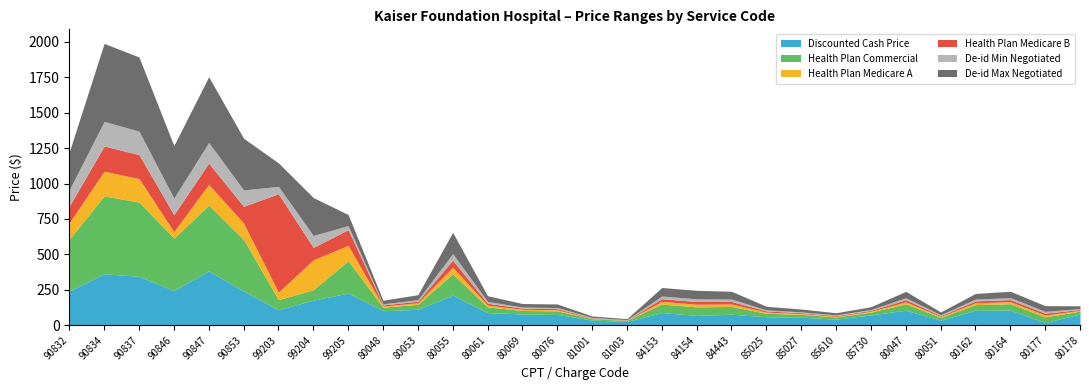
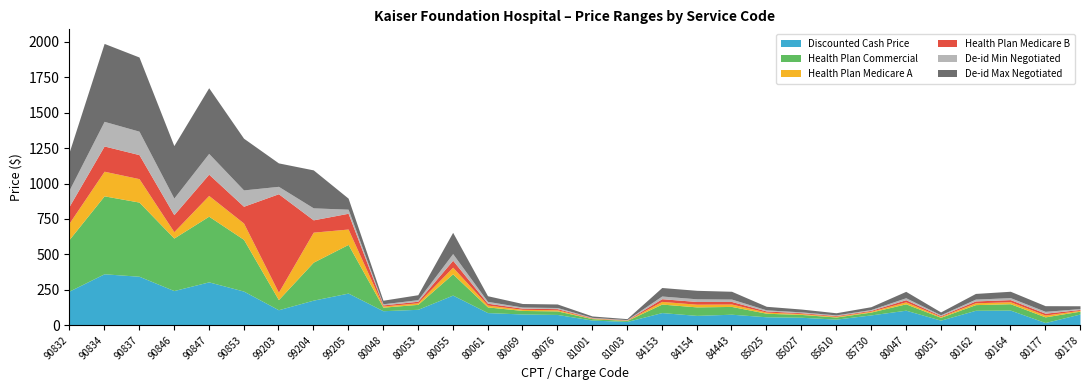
  {
    "Discounted Cash Price": {
      "90832": 240,
      "90834": 360,
      "90837": 350,
      "90846": 240,
-     "90847": 380,
+     "90847": 310,
      "90853": 240,
      "99203": 110,
      "99204": 180,
      "99205": 230,
      "80048": 100,
      "80053": 110,
      "80055": 210,
      "80061": 90,
      "80069": 80,
      "80076": 80,
      "84153": 90,
      "84154": 70,
      "84443": 80,
      "85025": 60,
      "85027": 60,
      "85730": 70,
      "80047": 110,
      "80051": 40,
      "80162": 110,
      "80164": 110,
      "80177": 20,
      "80178": 80
    },
    "Health Plan Commercial": {
      "90832": 370,
      "90834": 550,
      "90837": 520,
      "90846": 370,
      "90847": 460,
      "90853": 370,
      "99203": 70,
-     "99204": 70,
-     "99205": 230,
+     "99204": 270,
+     "99205": 340,
      "80055": 150,
      "84153": 60,
      "84154": 60
    },
    "Health Plan Medicare A": {
      "90832": 120,
      "90834": 170,
      "90837": 170,
      "90846": 50,
      "90847": 150,
      "90853": 120,
      "99203": 50,
      "99204": 210,
      "99205": 110,
      "80055": 50,
      "84153": 20,
      "84154": 20
    },
    "Health Plan Medicare B": {
      "90832": 120,
      "90834": 180,
      "90837": 170,
      "90846": 120,
      "90847": 150,
      "90853": 120,
      "99203": 700,
      "99204": 90,
      "99205": 110,
      "80055": 50,
      "84153": 20,
      "84154": 20
    },
    "De-id Min Negotiated": {
      "90832": 120,
      "90834": 170,
      "90837": 170,
      "90846": 120,
      "90847": 150,
      "90853": 120,
      "99203": 50,
      "99204": 80,
      "99205": 30,
      "80055": 50,
      "84153": 20,
      "84154": 20
    },
    "De-id Max Negotiated": {
      "90832": 270,
      "90834": 550,
      "90837": 520,
      "90846": 370,
      "90847": 460,
      "90853": 370,
      "99203": 170,
      "99204": 270,
      "99205": 80,
      "80048": 30,
      "80053": 40,
      "80055": 150,
      "80061": 40,
      "80069": 30,
      "80076": 30,
      "84153": 60,
      "84154": 60,
      "84443": 60,
      "85025": 30,
      "85027": 20,
      "85730": 20,
      "80047": 50,
      "80051": 20,
      "80162": 40,
      "80164": 50,
      "80177": 40,
      "80178": 20
    }
  }
